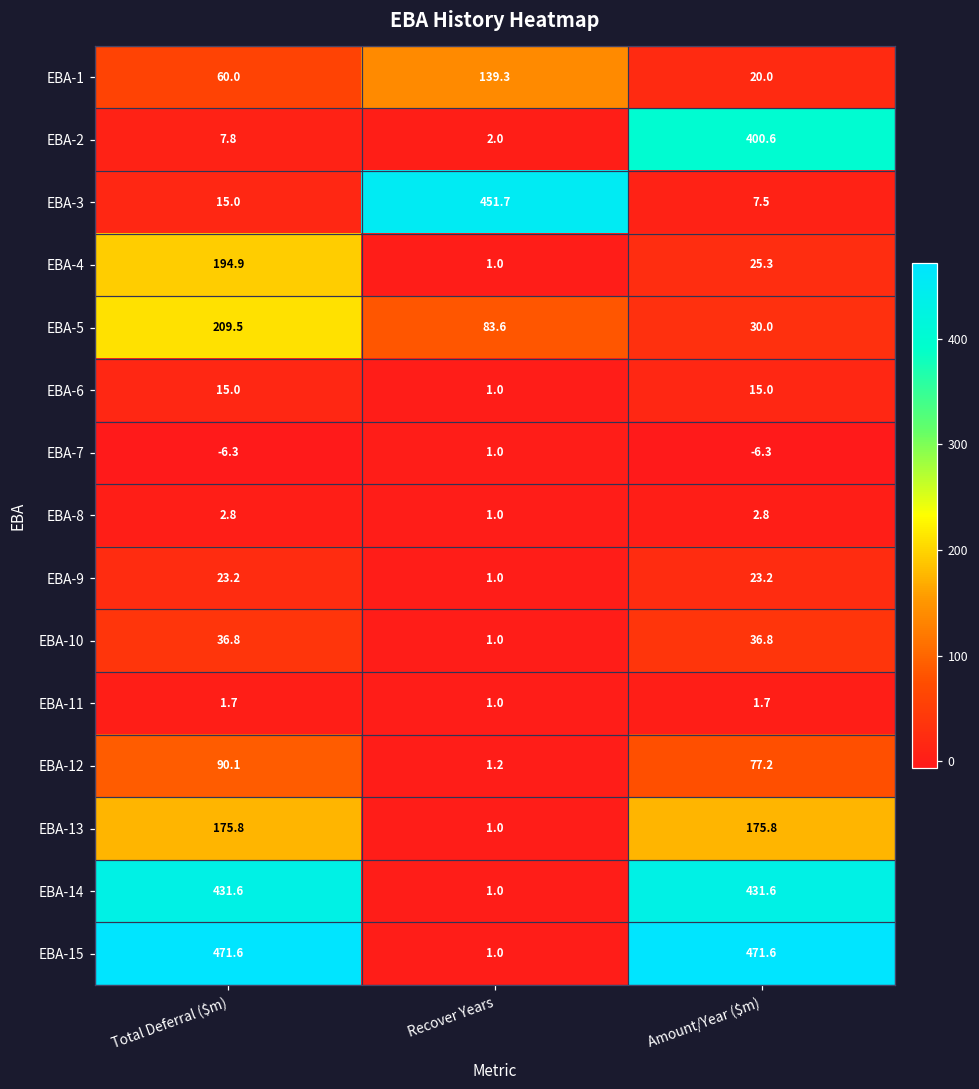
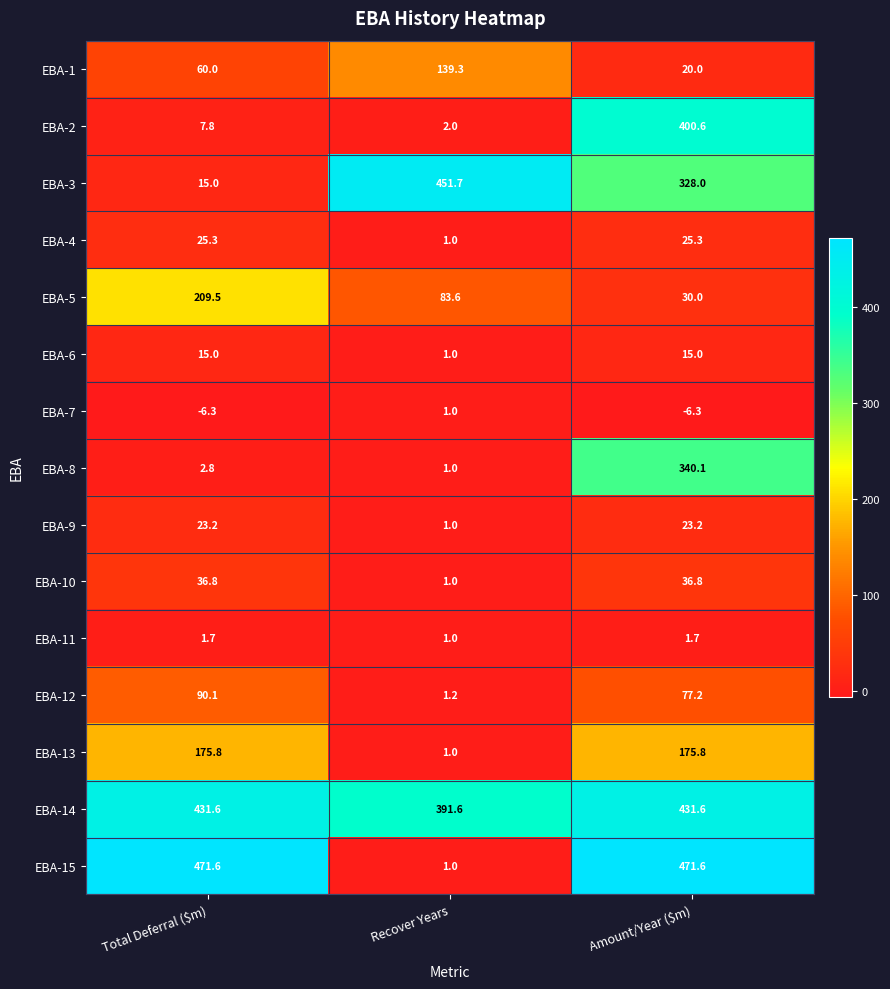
  {
    "EBA-1": {
      "Total Deferral ($m)": 60.0,
      "Recover Years": 139.3,
      "Amount/Year ($m)": 20.0
    },
    "EBA-2": {
      "Total Deferral ($m)": 7.8,
      "Recover Years": 2.0,
      "Amount/Year ($m)": 400.6
    },
    "EBA-3": {
      "Total Deferral ($m)": 15.0,
      "Recover Years": 451.7,
-     "Amount/Year ($m)": 7.5
+     "Amount/Year ($m)": 328.0
    },
    "EBA-4": {
-     "Total Deferral ($m)": 194.9,
+     "Total Deferral ($m)": 25.3,
      "Recover Years": 1.0,
      "Amount/Year ($m)": 25.3
    },
    "EBA-5": {
      "Total Deferral ($m)": 209.5,
      "Recover Years": 83.6,
      "Amount/Year ($m)": 30.0
    },
    "EBA-6": {
      "Total Deferral ($m)": 15.0,
      "Recover Years": 1.0,
      "Amount/Year ($m)": 15.0
    },
    "EBA-7": {
      "Total Deferral ($m)": -6.3,
      "Recover Years": 1.0,
      "Amount/Year ($m)": -6.3
    },
    "EBA-8": {
      "Total Deferral ($m)": 2.8,
      "Recover Years": 1.0,
-     "Amount/Year ($m)": 2.8
+     "Amount/Year ($m)": 340.1
    },
    "EBA-9": {
      "Total Deferral ($m)": 23.2,
      "Recover Years": 1.0,
      "Amount/Year ($m)": 23.2
    },
    "EBA-10": {
      "Total Deferral ($m)": 36.8,
      "Recover Years": 1.0,
      "Amount/Year ($m)": 36.8
    },
    "EBA-11": {
      "Total Deferral ($m)": 1.7,
      "Recover Years": 1.0,
      "Amount/Year ($m)": 1.7
    },
    "EBA-12": {
      "Total Deferral ($m)": 90.1,
      "Recover Years": 1.2,
      "Amount/Year ($m)": 77.2
    },
    "EBA-13": {
      "Total Deferral ($m)": 175.8,
      "Recover Years": 1.0,
      "Amount/Year ($m)": 175.8
    },
    "EBA-14": {
      "Total Deferral ($m)": 431.6,
-     "Recover Years": 1.0,
+     "Recover Years": 391.6,
      "Amount/Year ($m)": 431.6
    },
    "EBA-15": {
      "Total Deferral ($m)": 471.6,
      "Recover Years": 1.0,
      "Amount/Year ($m)": 471.6
    }
  }
